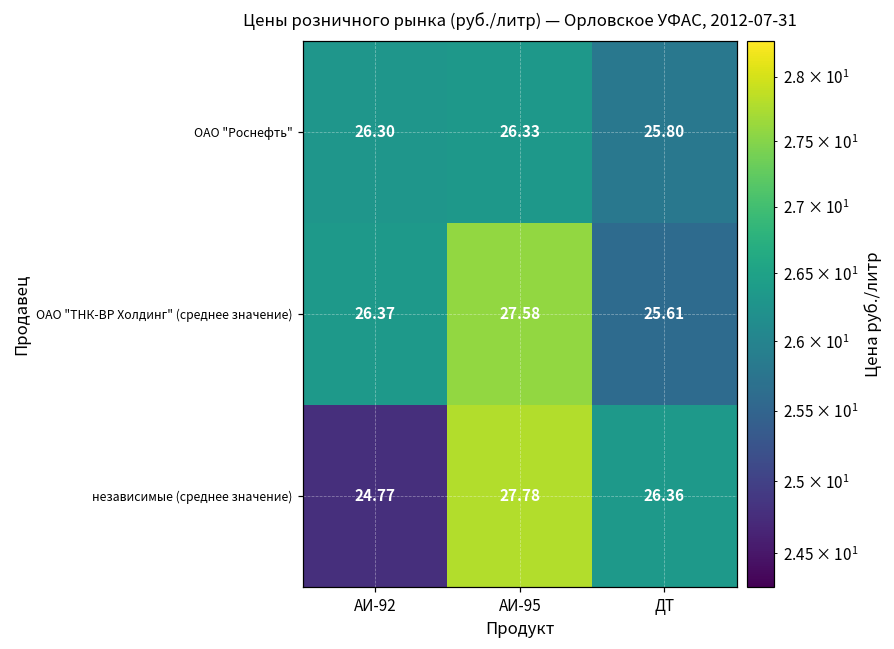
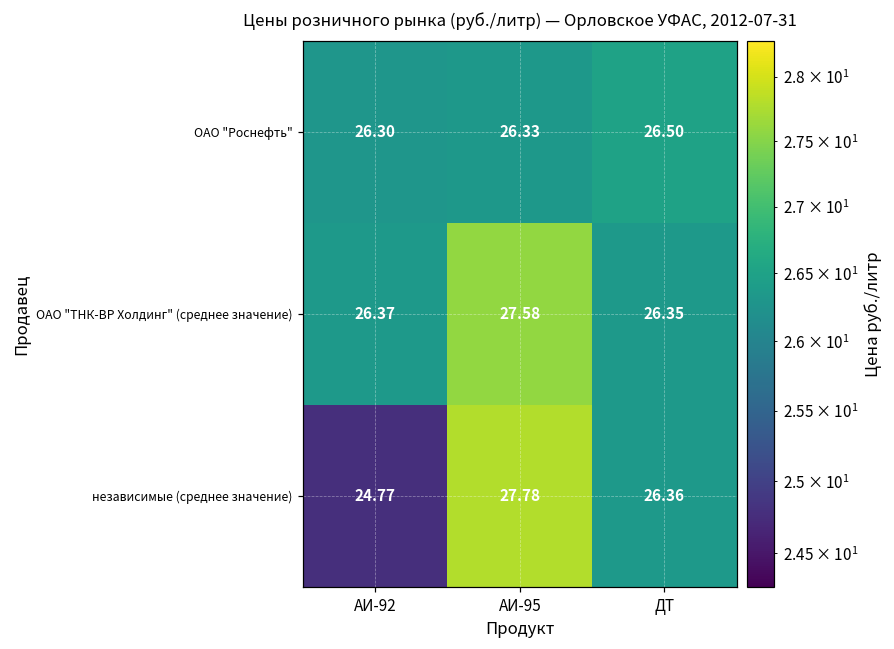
  {
    "ОАО \"Роснефть\"": {
      "АИ-92": 26.30,
      "АИ-95": 26.33,
-     "ДТ": 25.80
+     "ДТ": 26.50
    },
    "ОАО \"ТНК-ВР Холдинг\" (среднее значение)": {
      "АИ-92": 26.37,
      "АИ-95": 27.58,
-     "ДТ": 25.61
+     "ДТ": 26.35
    },
    "независимые (среднее значение)": {
      "АИ-92": 24.77,
      "АИ-95": 27.78,
      "ДТ": 26.36
    }
  }
